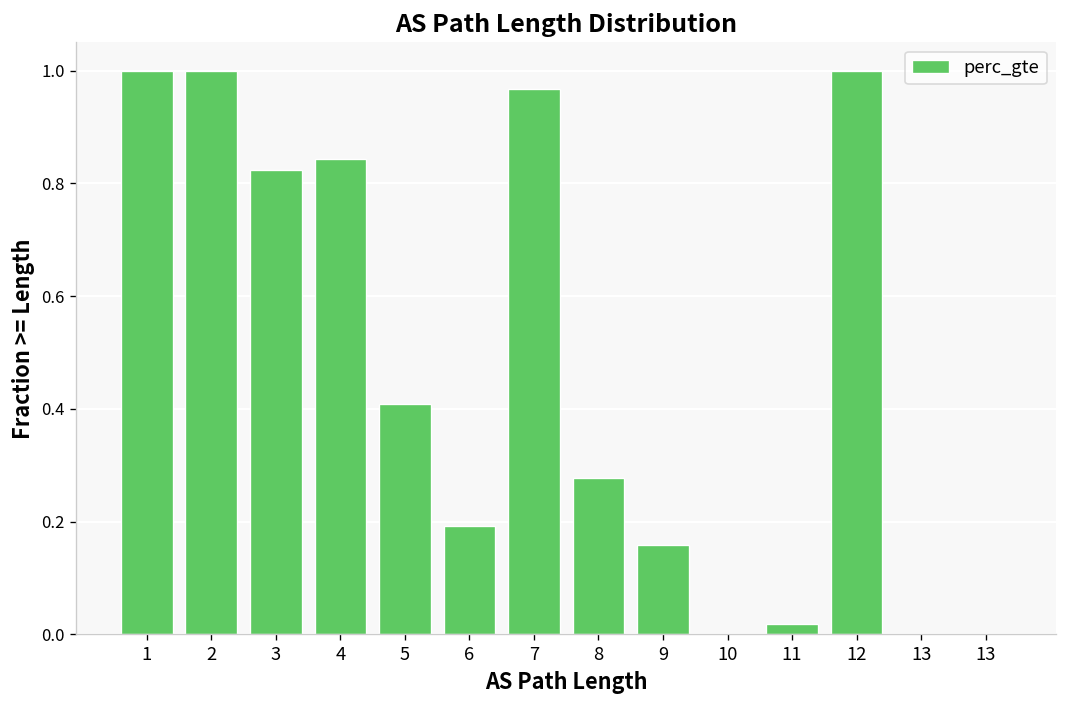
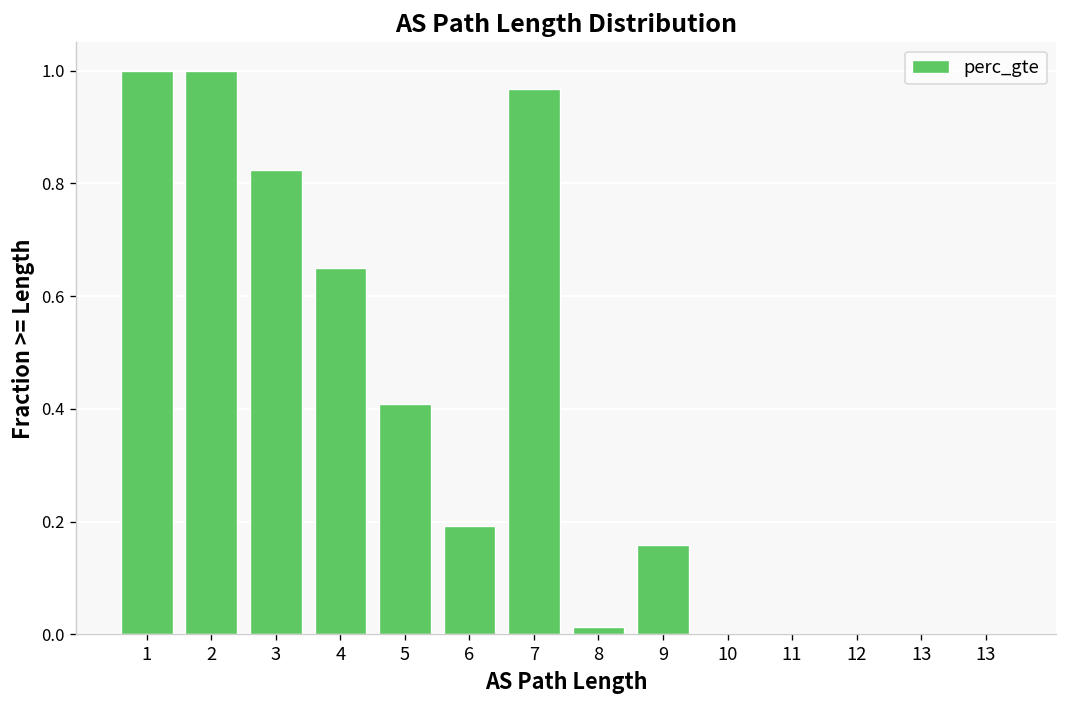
  {
    "1": 1.00,
    "2": 1.00,
    "3": 0.82,
-   "4": 0.84,
+   "4": 0.65,
    "5": 0.41,
    "6": 0.19,
    "7": 0.97,
-   "8": 0.28,
+   "8": 0.01,
    "9": 0.16,
-   "11": 0.02,
-   "12": 1
+   "11": 0.00,
+   "12": 0
  }
